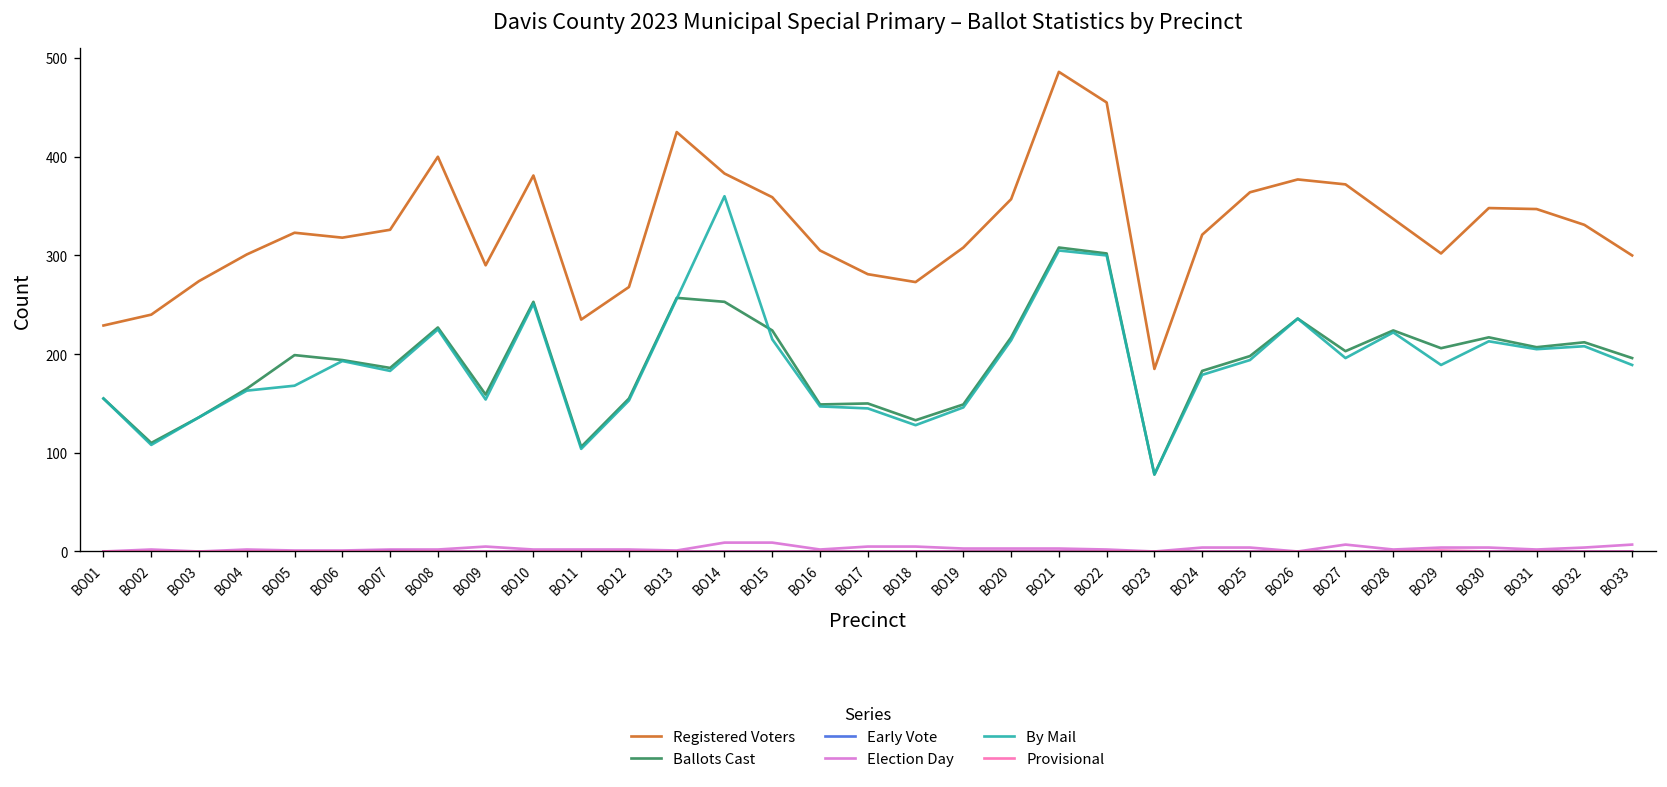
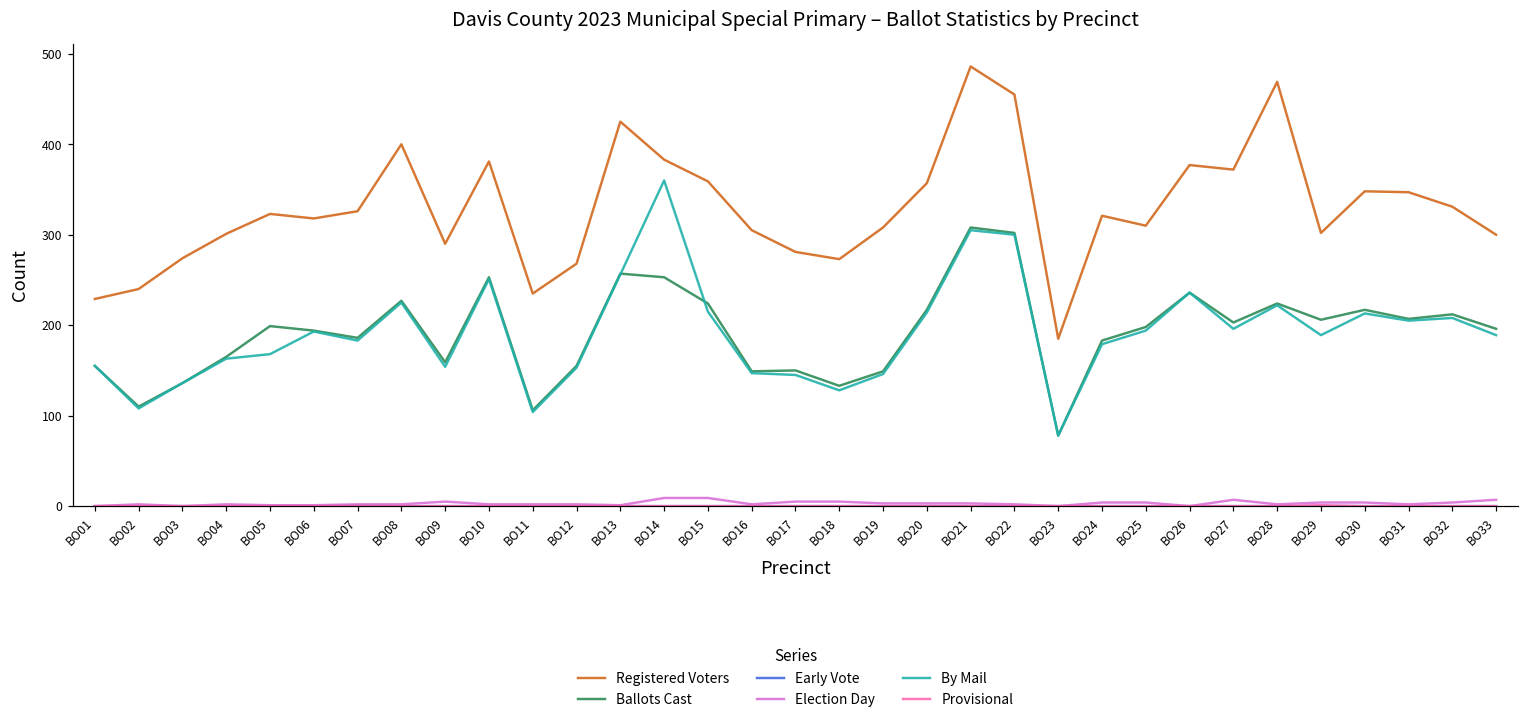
  {
    "Registered Voters": {
      "BO01": 230,
      "BO02": 240,
      "BO03": 270,
      "BO04": 300,
      "BO05": 320,
      "BO06": 320,
      "BO07": 330,
      "BO08": 400,
      "BO09": 290,
      "BO10": 380,
      "BO11": 240,
      "BO12": 270,
      "BO13": 430,
      "BO14": 380,
      "BO15": 360,
      "BO16": 310,
      "BO17": 280,
      "BO18": 270,
      "BO19": 310,
      "BO20": 360,
      "BO21": 490,
      "BO22": 460,
      "BO23": 190,
      "BO24": 320,
-     "BO25": 360,
+     "BO25": 310,
      "BO26": 380,
      "BO27": 370,
-     "BO28": 340,
+     "BO28": 470,
      "BO29": 300,
      "BO30": 350,
      "BO31": 350,
      "BO32": 330,
      "BO33": 300
    },
    "Ballots Cast": {
      "BO05": 200,
      "BO09": 160,
      "BO14": 250,
      "BO15": 220,
      "BO17": 150,
      "BO18": 130,
      "BO24": 180,
      "BO25": 200,
      "BO27": 200,
      "BO29": 210,
      "BO30": 220,
      "BO32": 210,
      "BO33": 200
    },
    "By Mail": {
      "BO05": 170,
      "BO09": 150,
      "BO14": 360,
      "BO15": 220,
      "BO17": 150,
      "BO18": 130,
      "BO24": 180,
      "BO25": 190,
      "BO27": 200,
      "BO29": 190,
      "BO30": 210,
      "BO32": 210,
      "BO33": 190
    }
  }
